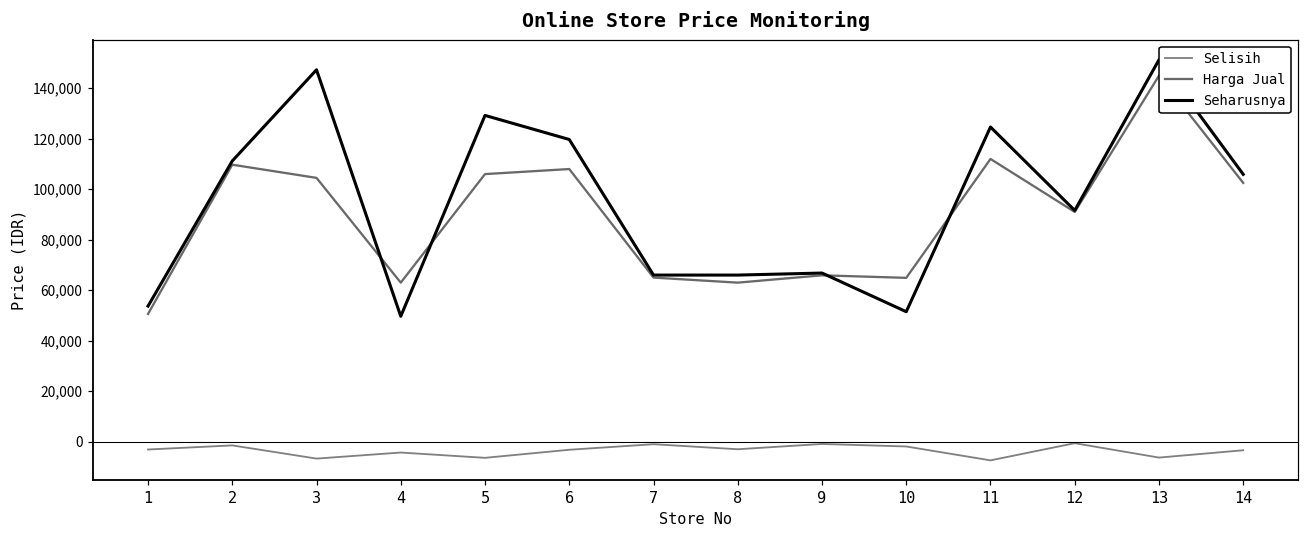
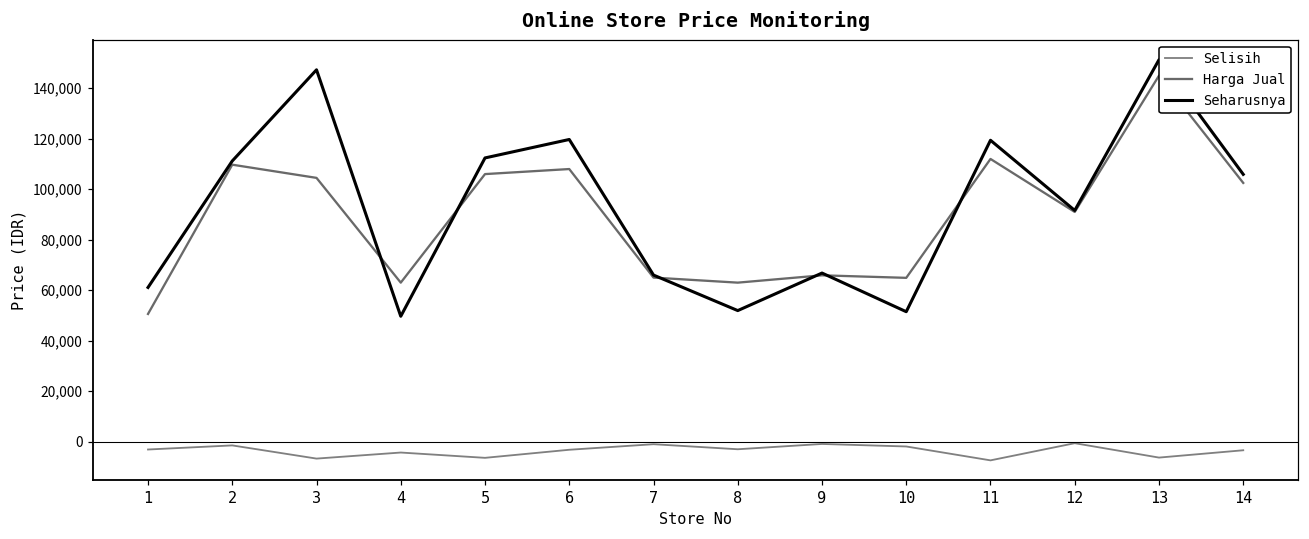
  {
    "Seharusnya": {
-     "1": "54,000",
+     "1": "61,000",
      "2": "111,000",
      "3": "147,000",
      "4": "50,000",
-     "5": "129,000",
+     "5": "112,000",
      "6": "120,000",
-     "8": "66,000",
+     "8": "52,000",
      "10": "51,000",
-     "11": "125,000",
+     "11": "119,000",
      "13": "151,000",
      "14": "106,000"
    }
  }
